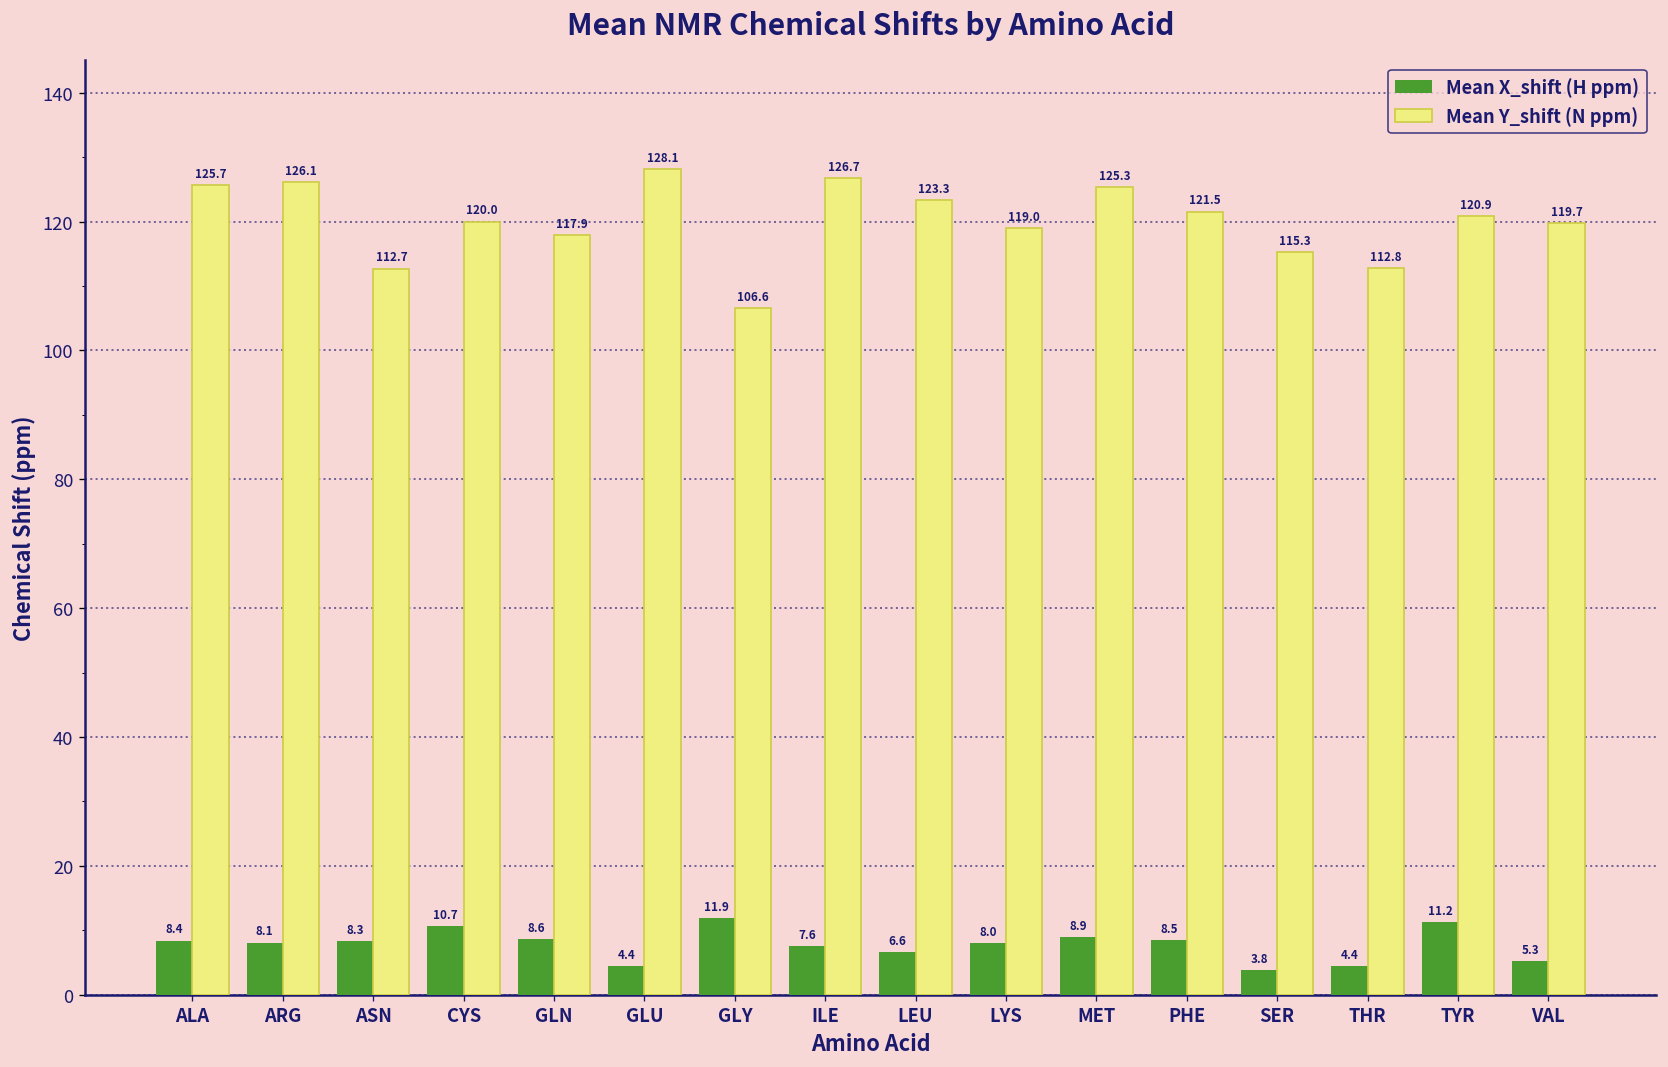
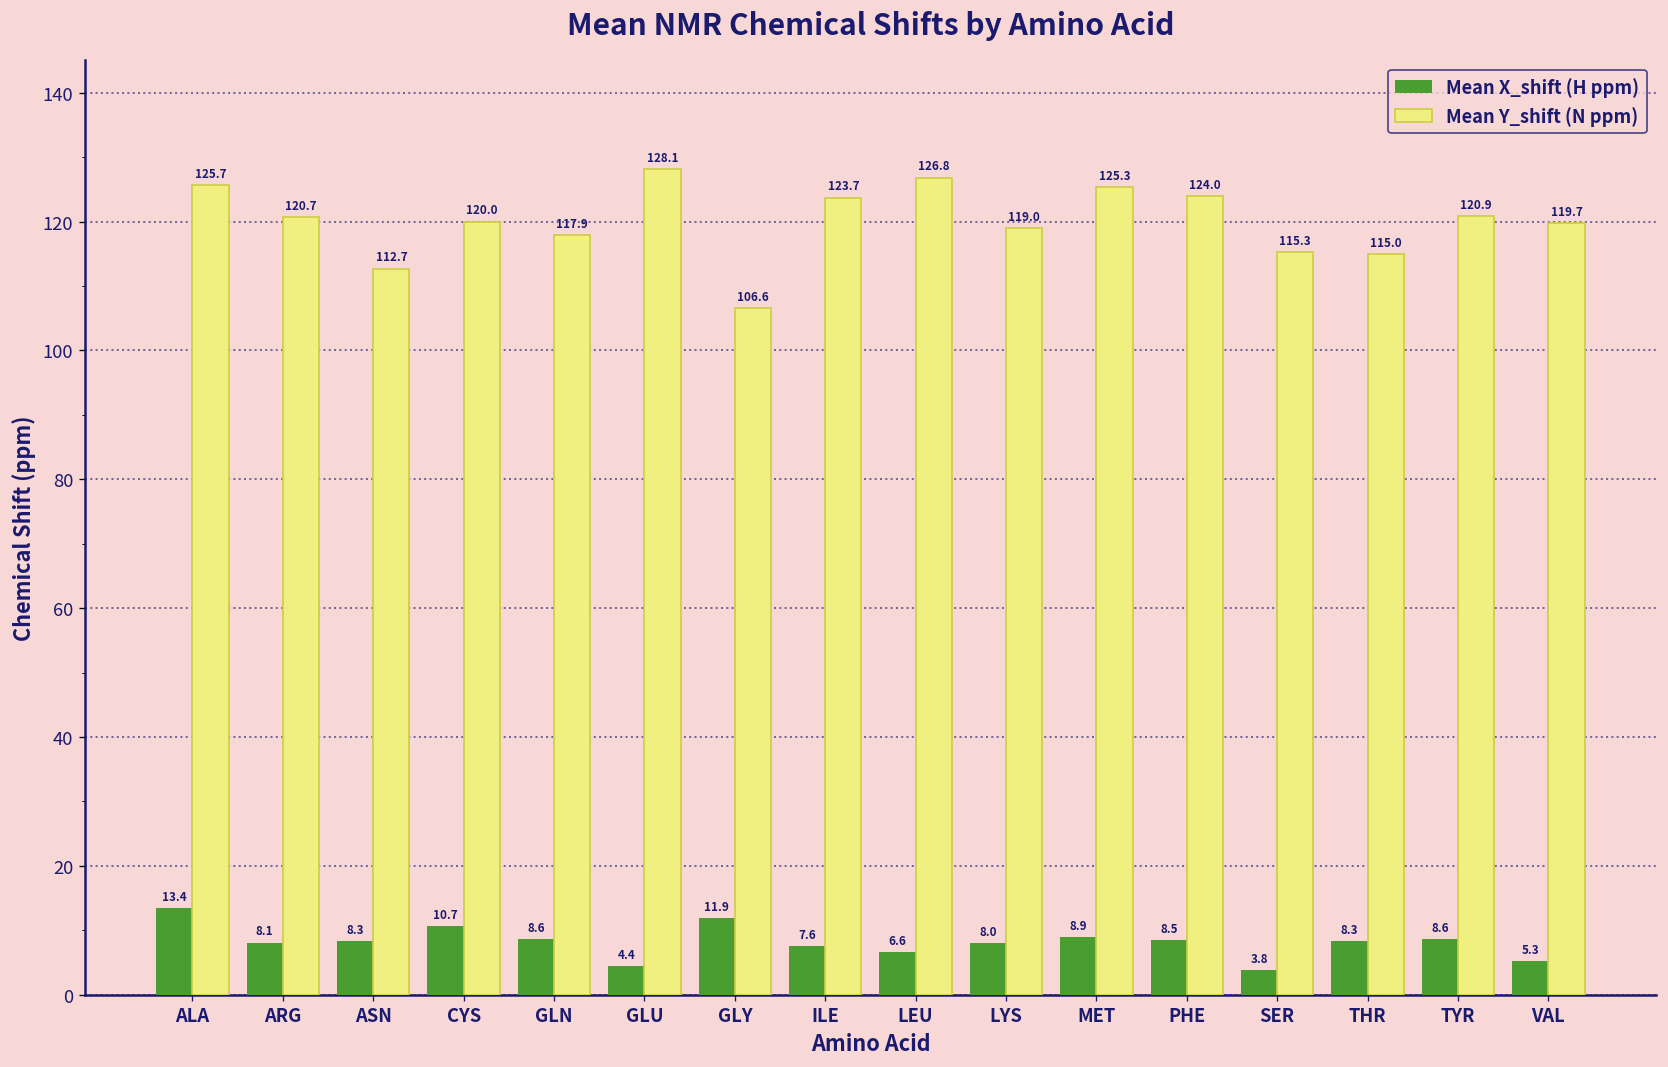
  {
    "Mean X_shift (H ppm)": {
-     "ALA": 8.4,
+     "ALA": 13.4,
      "ARG": 8.1,
      "ASN": 8.3,
      "CYS": 10.7,
      "GLN": 8.6,
      "GLU": 4.4,
      "GLY": 11.9,
      "ILE": 7.6,
      "LEU": 6.6,
      "LYS": 8.0,
      "MET": 8.9,
      "PHE": 8.5,
      "SER": 3.8,
-     "THR": 4.4,
-     "TYR": 11.2,
+     "THR": 8.3,
+     "TYR": 8.6,
      "VAL": 5.3
    },
    "Mean Y_shift (N ppm)": {
      "ALA": 125.7,
-     "ARG": 126.1,
+     "ARG": 120.7,
      "ASN": 112.7,
      "CYS": 120.0,
      "GLN": 117.9,
      "GLU": 128.1,
      "GLY": 106.6,
-     "ILE": 126.7,
-     "LEU": 123.3,
+     "ILE": 123.7,
+     "LEU": 126.8,
      "LYS": 119.0,
      "MET": 125.3,
-     "PHE": 121.5,
+     "PHE": 124.0,
      "SER": 115.3,
-     "THR": 112.8,
+     "THR": 115.0,
      "TYR": 120.9,
      "VAL": 119.7
    }
  }
